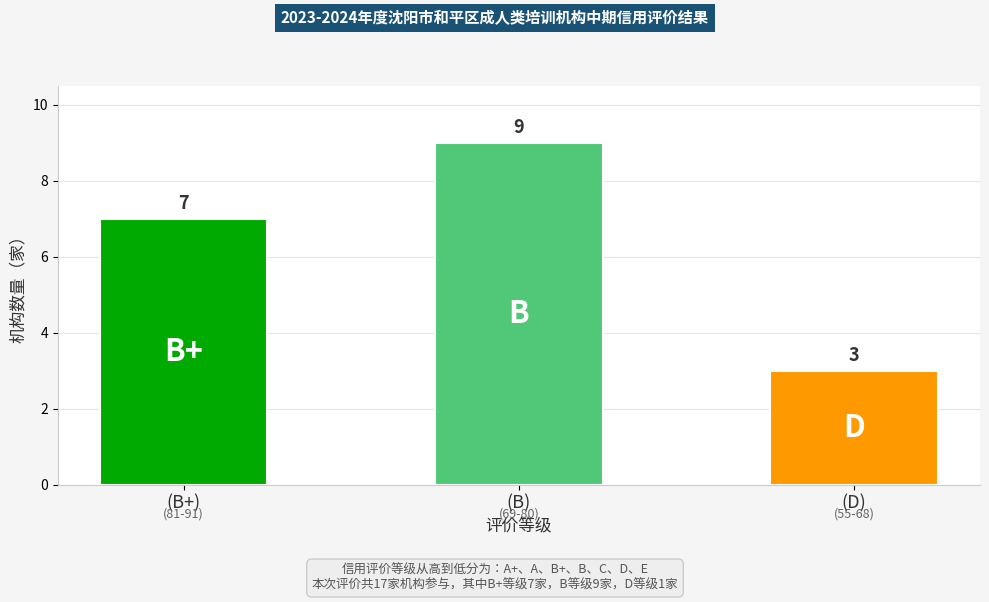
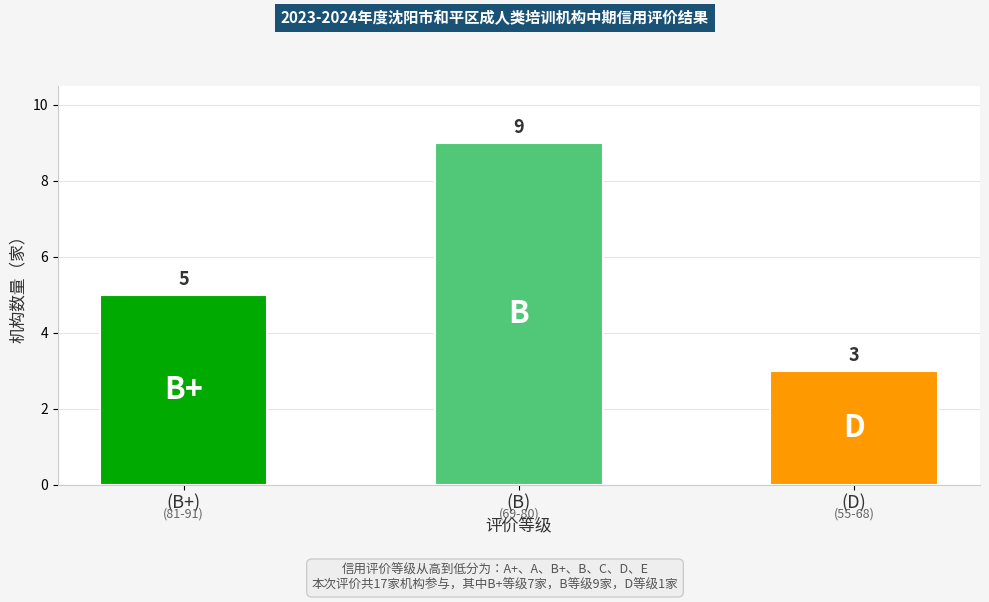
  {
-   "(B+)": 7,
+   "(B+)": 5,
    "(B)": 9,
    "(D)": 3
  }
